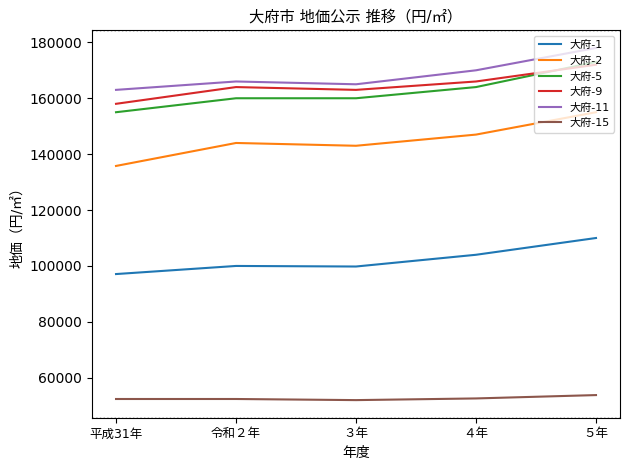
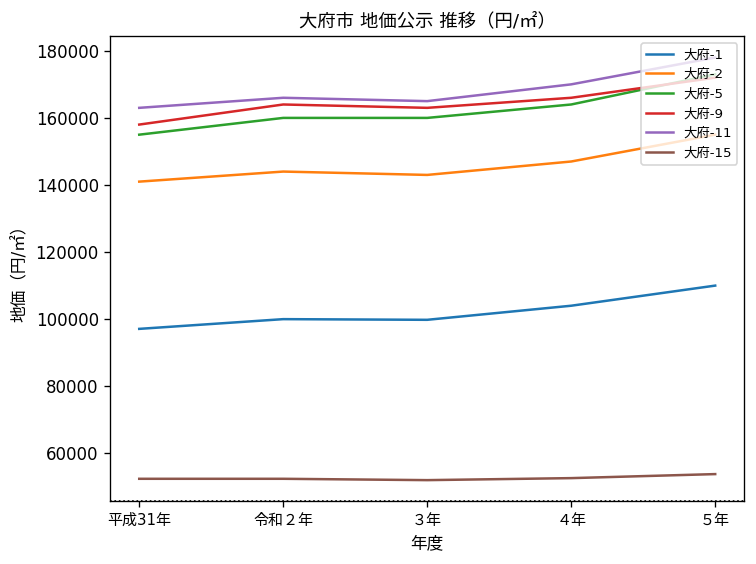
  {
    "大府-1": {
      "平成31年": 97000,
      "令和２年": 100000,
      "３年": 100000,
      "４年": 104000,
      "５年": 110000
    },
    "大府-2": {
-     "平成31年": 136000,
+     "平成31年": 141000,
      "令和２年": 144000,
      "３年": 143000,
      "４年": 147000
    },
    "大府-5": {
      "平成31年": 155000,
      "令和２年": 160000,
      "３年": 160000,
      "４年": 164000
    },
    "大府-9": {
      "平成31年": 158000,
      "令和２年": 164000,
      "３年": 163000,
      "４年": 166000
    },
    "大府-11": {
      "平成31年": 163000,
      "令和２年": 166000,
      "３年": 165000,
      "４年": 170000
    },
    "大府-15": {
      "平成31年": 52000,
      "令和２年": 52000,
      "３年": 52000,
      "４年": 53000,
      "５年": 54000
    }
  }
